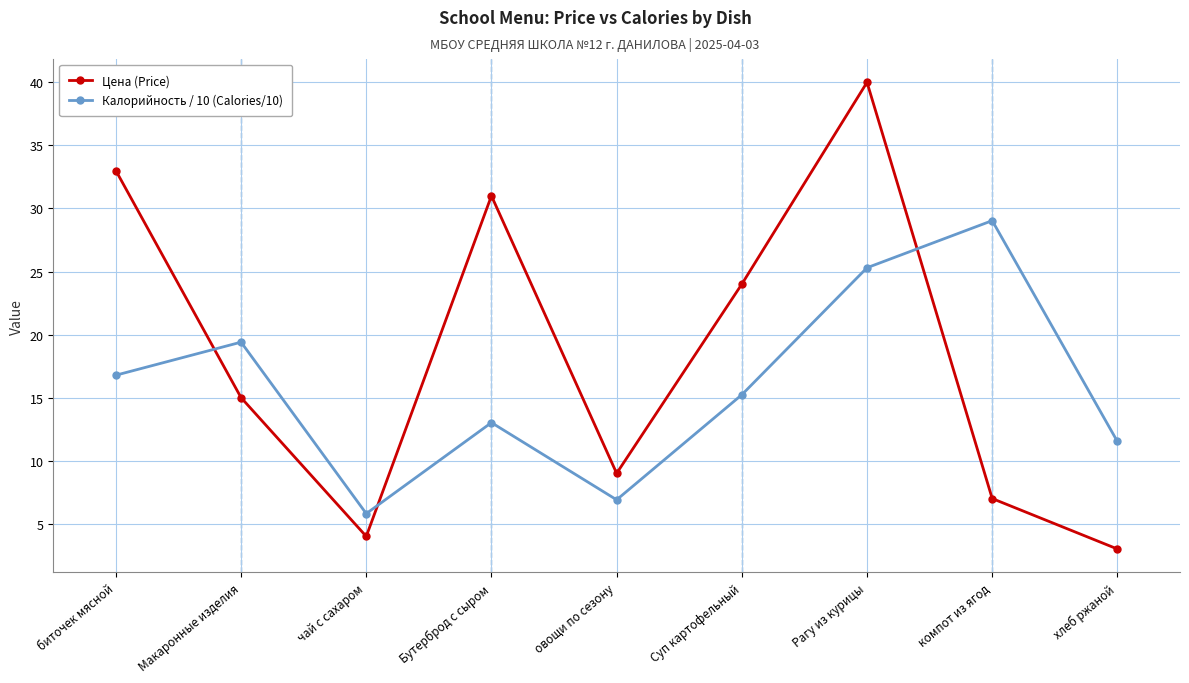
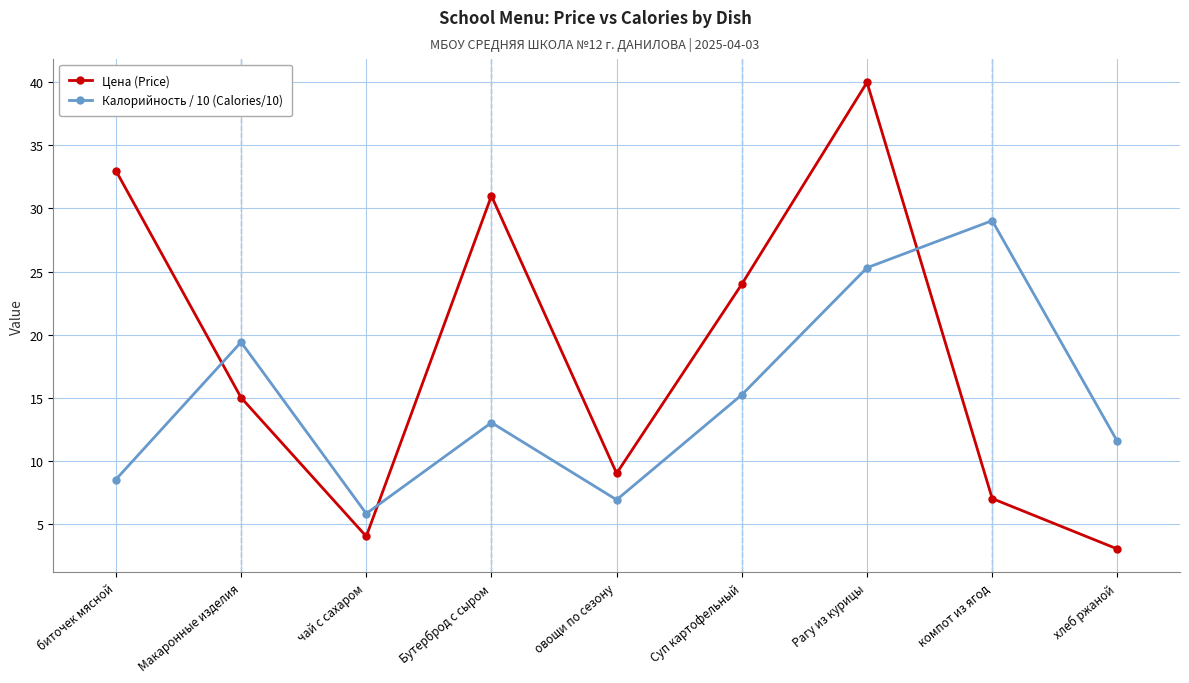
  {
    "Цена (Price)": {
      "биточек мясной": 33.0,
      "Макаронные изделия": 15.0,
      "чай с сахаром": 4.0,
      "Бутерброд с сыром": 31.0,
      "овощи по сезону": 9.0,
      "Суп картофельный": 24.0,
      "Рагу из курицы": 40.0,
      "компот из ягод": 7.0,
      "хлеб ржаной": 3.0
    },
    "Калорийность / 10 (Calories/10)": {
-     "биточек мясной": 16.8,
+     "биточек мясной": 8.5,
      "Макаронные изделия": 19.4,
      "чай с сахаром": 5.8,
      "Бутерброд с сыром": 13.0,
      "овощи по сезону": 6.9,
      "Суп картофельный": 15.2,
      "Рагу из курицы": 25.3,
      "компот из ягод": 29.0,
      "хлеб ржаной": 11.5
    }
  }
